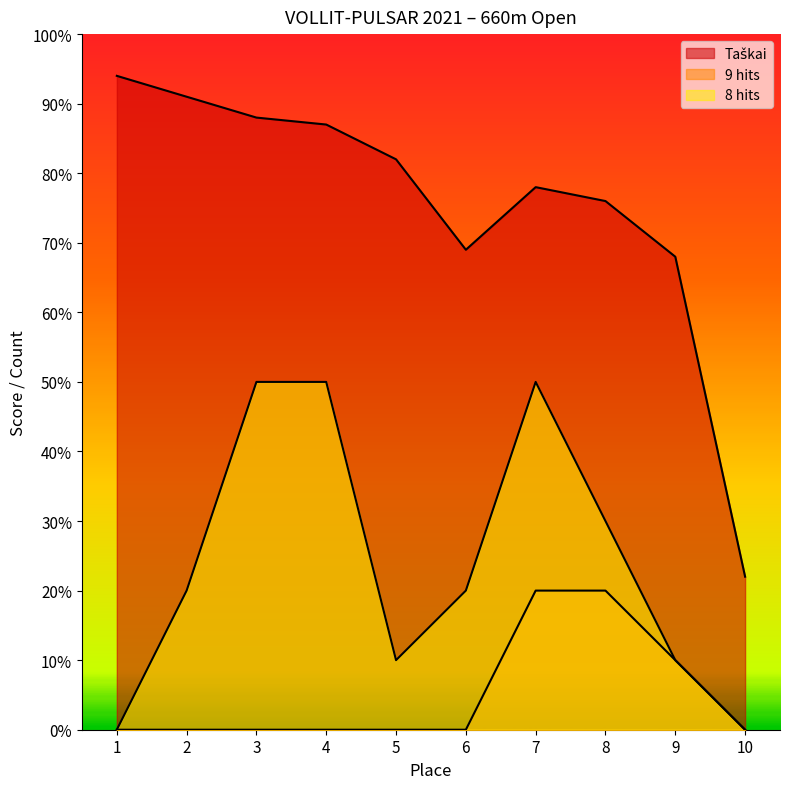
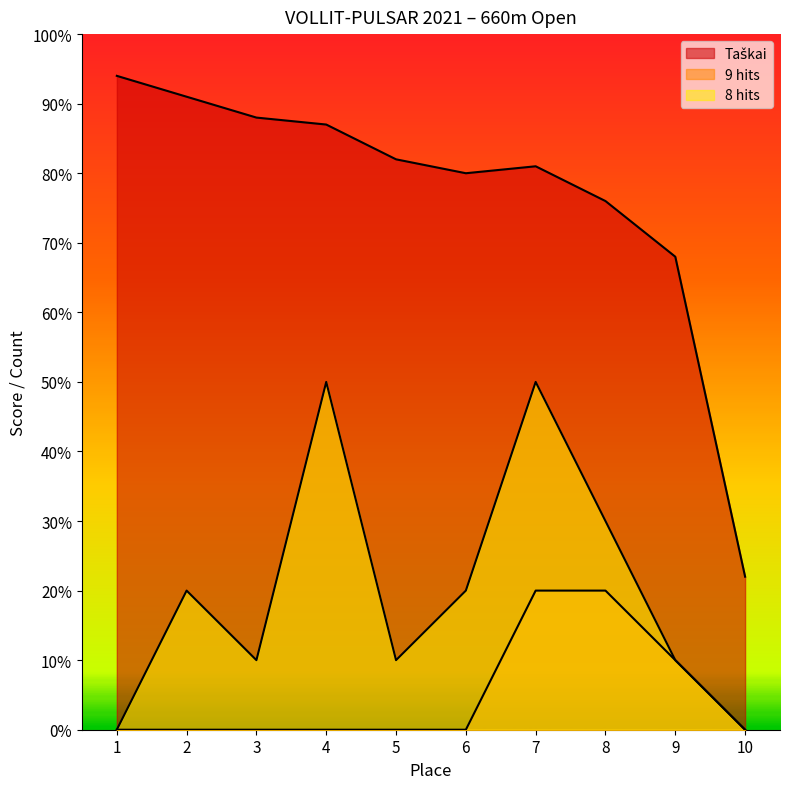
  {
    "Taškai": {
      "1": "94%",
      "2": "91%",
      "3": "88%",
      "4": "87%",
      "5": "82%",
-     "6": "69%",
-     "7": "78%",
+     "6": "80%",
+     "7": "81%",
      "8": "76%",
      "9": "68%",
      "10": "22%"
    },
    "9 hits": {
      "2": "0%",
      "3": "0%",
      "4": "0%",
      "5": "0%",
      "6": "0%",
      "7": "20%",
      "8": "20%"
    },
    "8 hits": {
      "2": "20%",
-     "3": "50%",
+     "3": "10%",
      "4": "50%",
      "5": "10%",
      "6": "20%",
      "7": "50%",
      "8": "30%"
    }
  }
